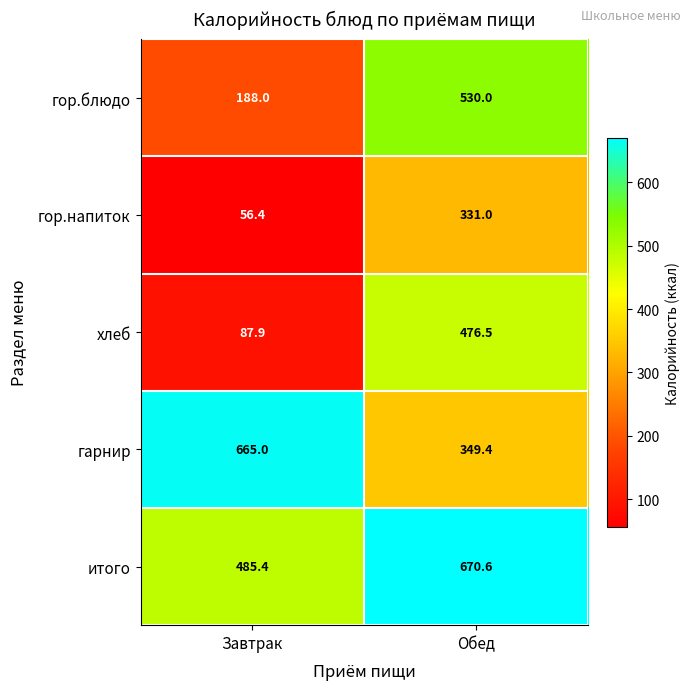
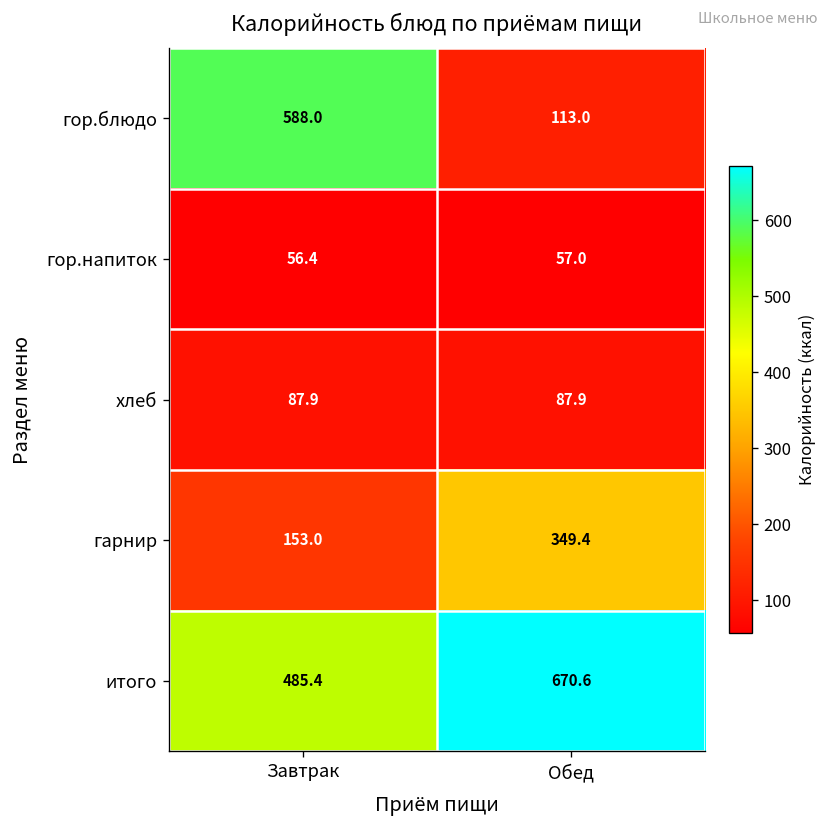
  {
    "гор.блюдо": {
-     "Завтрак": 188.0,
-     "Обед": 530.0
+     "Завтрак": 588.0,
+     "Обед": 113.0
    },
    "гор.напиток": {
      "Завтрак": 56.4,
-     "Обед": 331.0
+     "Обед": 57.0
    },
    "хлеб": {
      "Завтрак": 87.9,
-     "Обед": 476.5
+     "Обед": 87.9
    },
    "гарнир": {
-     "Завтрак": 665.0,
+     "Завтрак": 153.0,
      "Обед": 349.4
    },
    "итого": {
      "Завтрак": 485.4,
      "Обед": 670.6
    }
  }
